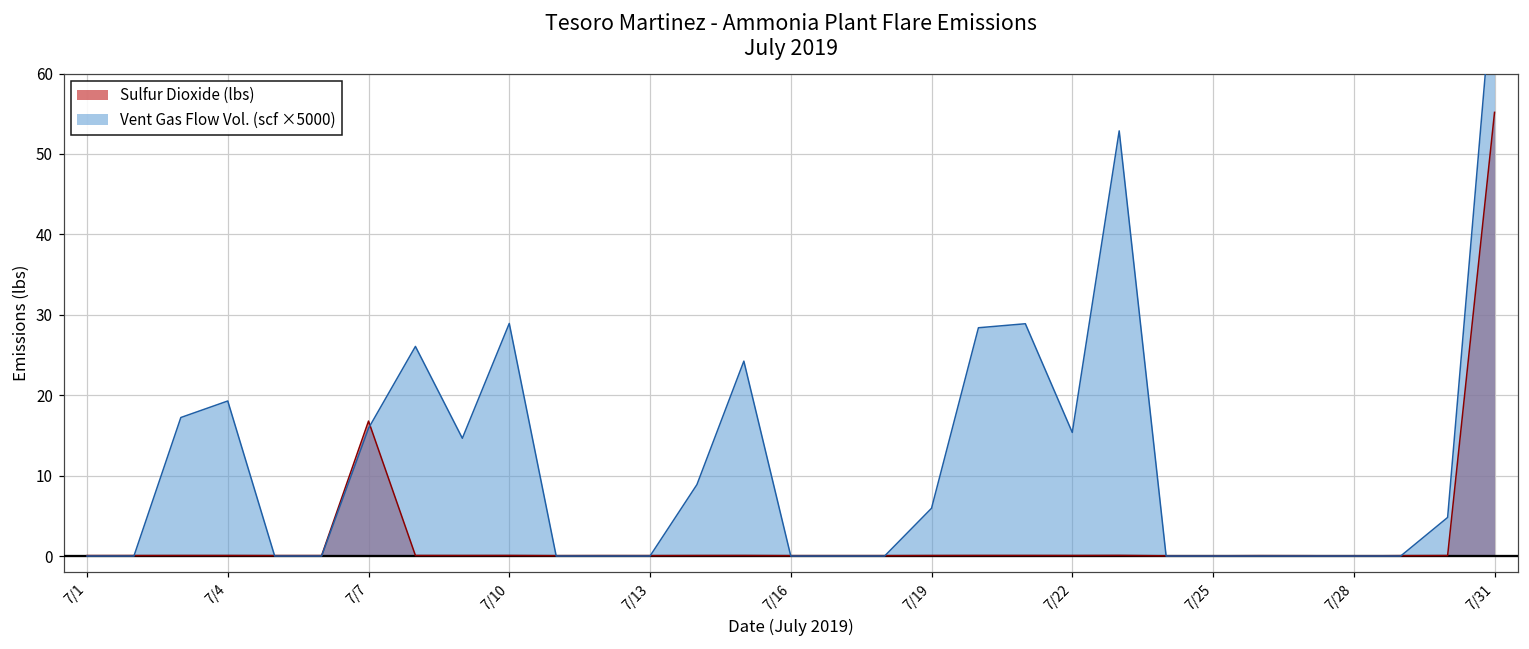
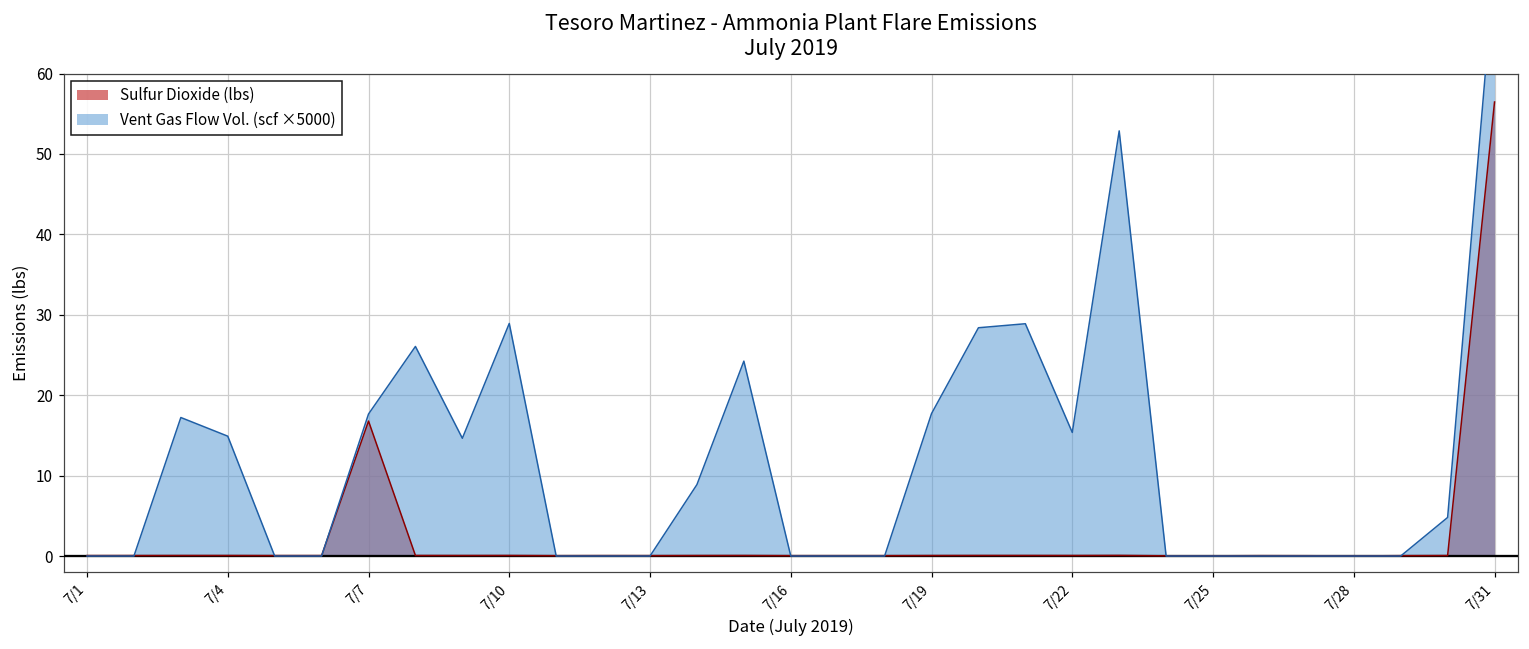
  {
    "Sulfur Dioxide (lbs)": {
      "7/4": 0,
      "7/7": 17,
      "7/10": 0,
      "7/19": 0,
      "7/22": 0,
-     "7/31": 55
+     "7/31": 56
    },
    "Vent Gas Flow Vol. (scf ×5000)": {
-     "7/4": 19,
-     "7/7": 16,
+     "7/4": 15,
+     "7/7": 18,
      "7/10": 29,
-     "7/19": 6,
+     "7/19": 18,
      "7/22": 15
    }
  }
